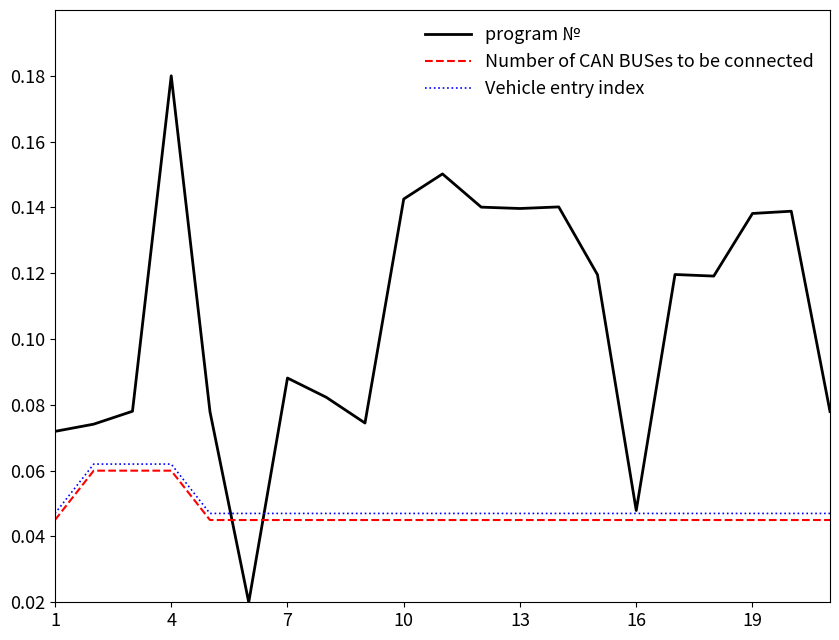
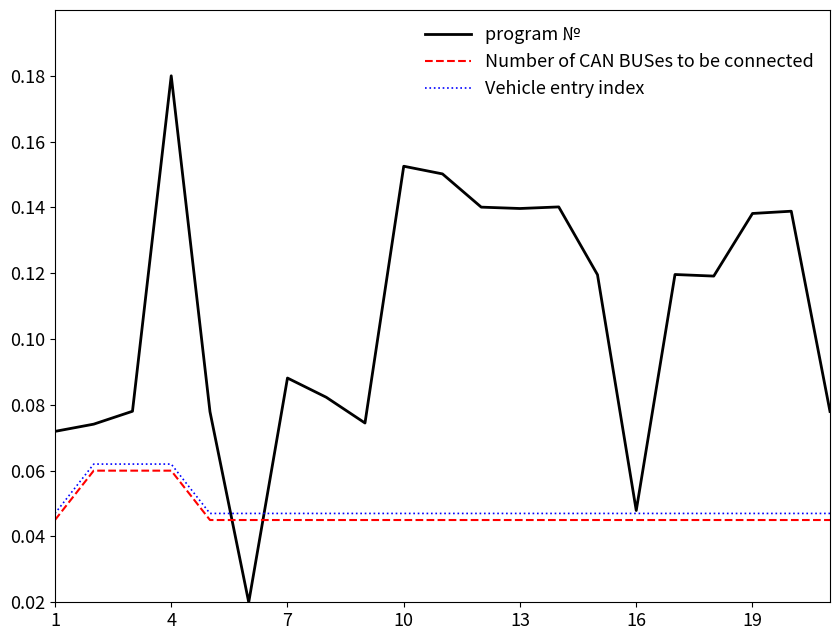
  {
    "program №": {
      "1": 0.072,
      "4": 0.180,
      "7": 0.088,
-     "10": 0.143,
+     "10": 0.153,
      "13": 0.140,
      "16": 0.048,
      "19": 0.138
    },
    "Number of CAN BUSes to be connected": {
      "1": 0.045,
      "4": 0.060,
      "7": 0.045,
      "10": 0.045,
      "13": 0.045,
      "16": 0.045,
      "19": 0.045
    },
    "Vehicle entry index": {
      "1": 0.047,
      "4": 0.062,
      "7": 0.047,
      "10": 0.047,
      "13": 0.047,
      "16": 0.047,
      "19": 0.047
    }
  }
